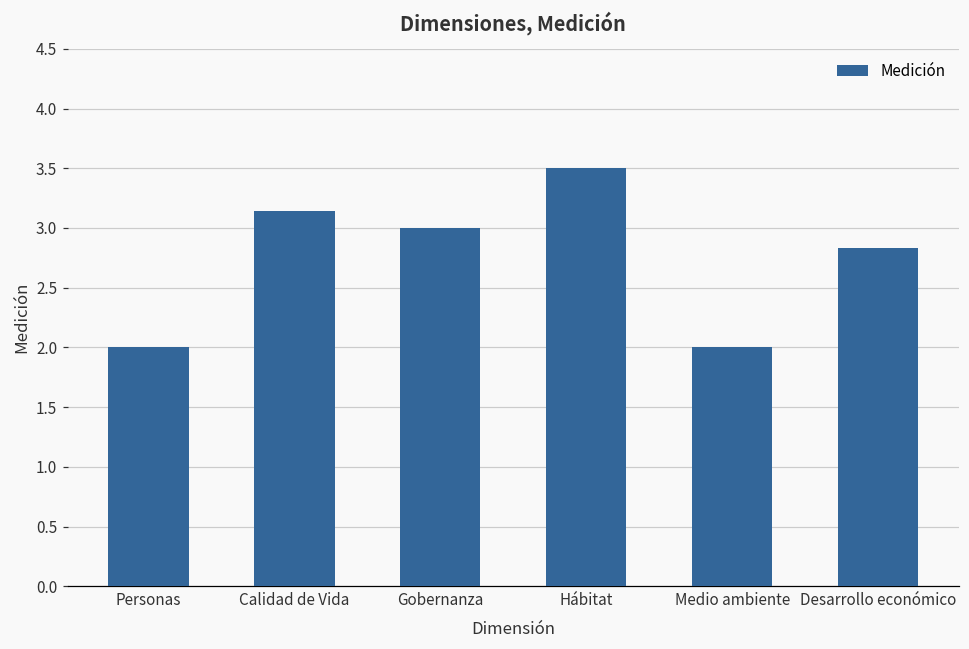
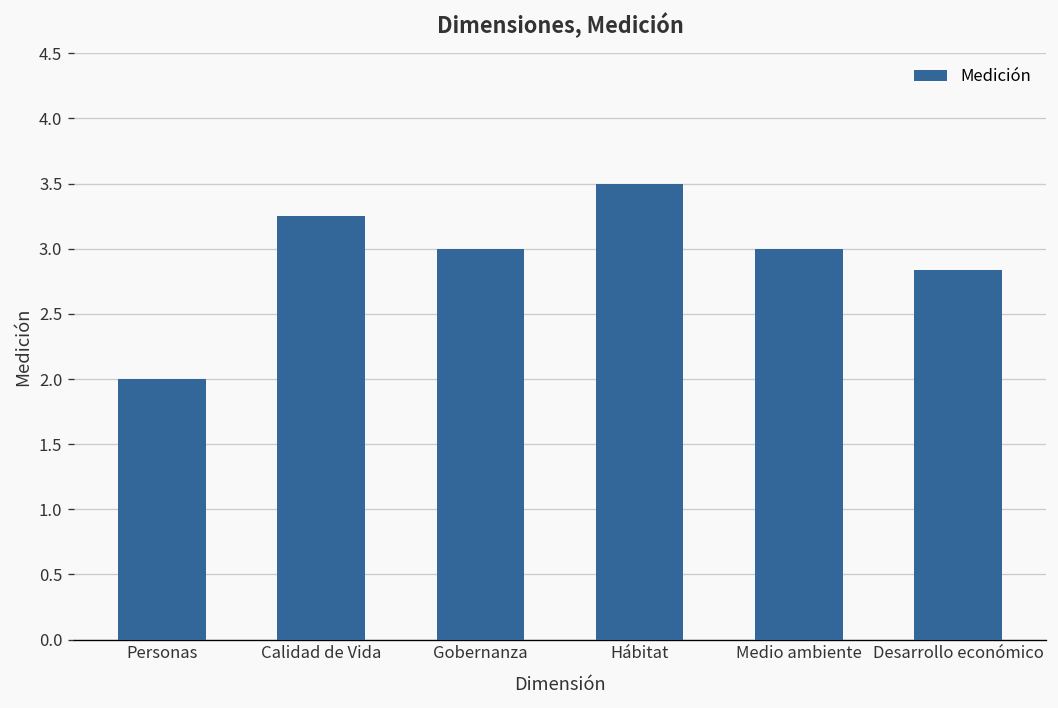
  {
    "Personas": 2.00,
-   "Calidad de Vida": 3.14,
+   "Calidad de Vida": 3.25,
    "Gobernanza": 3.00,
    "Hábitat": 3.50,
-   "Medio ambiente": 2,
+   "Medio ambiente": 3,
    "Desarrollo económico": 2.83
  }
